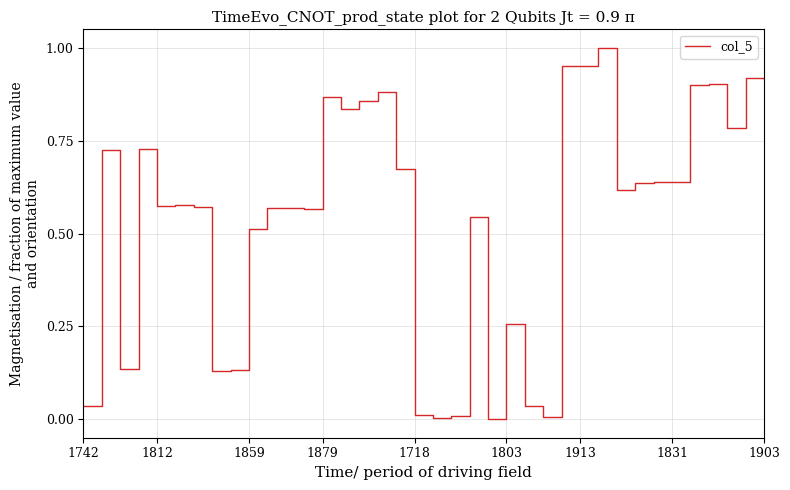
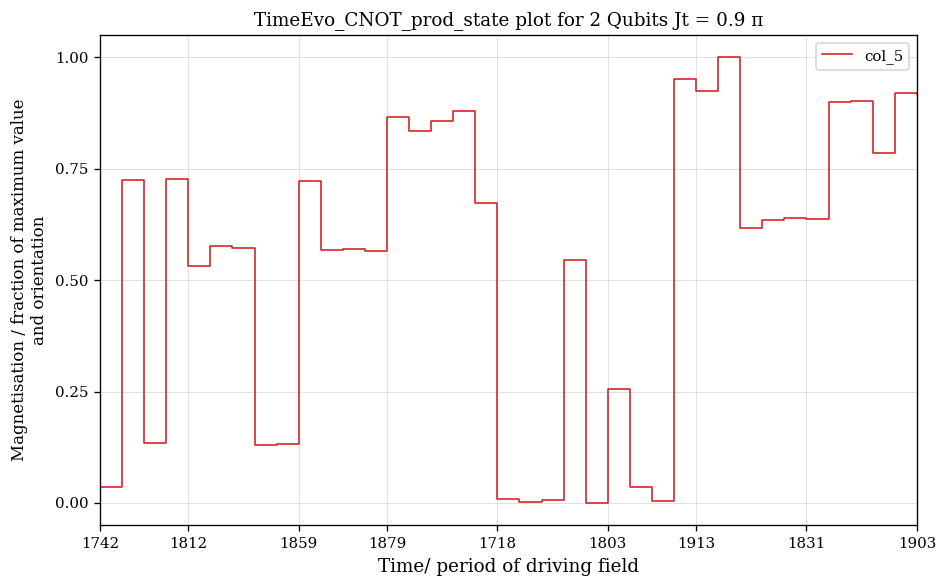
  {
    "1742": 0.04,
-   "1812": 0.58,
-   "1859": 0.51,
+   "1812": 0.53,
+   "1859": 0.72,
    "1879": 0.87,
    "1718": 0.01,
    "1803": 0.26,
-   "1913": 0.95,
+   "1913": 0.93,
    "1831": 0.64,
    "1903": 0.92
  }
